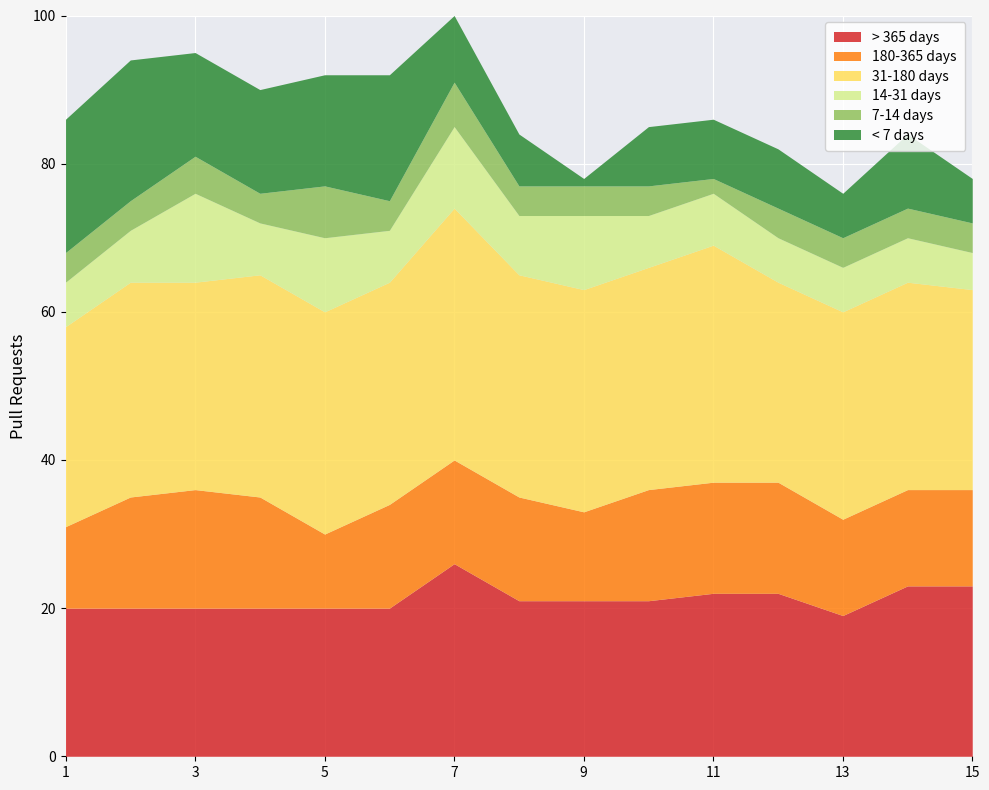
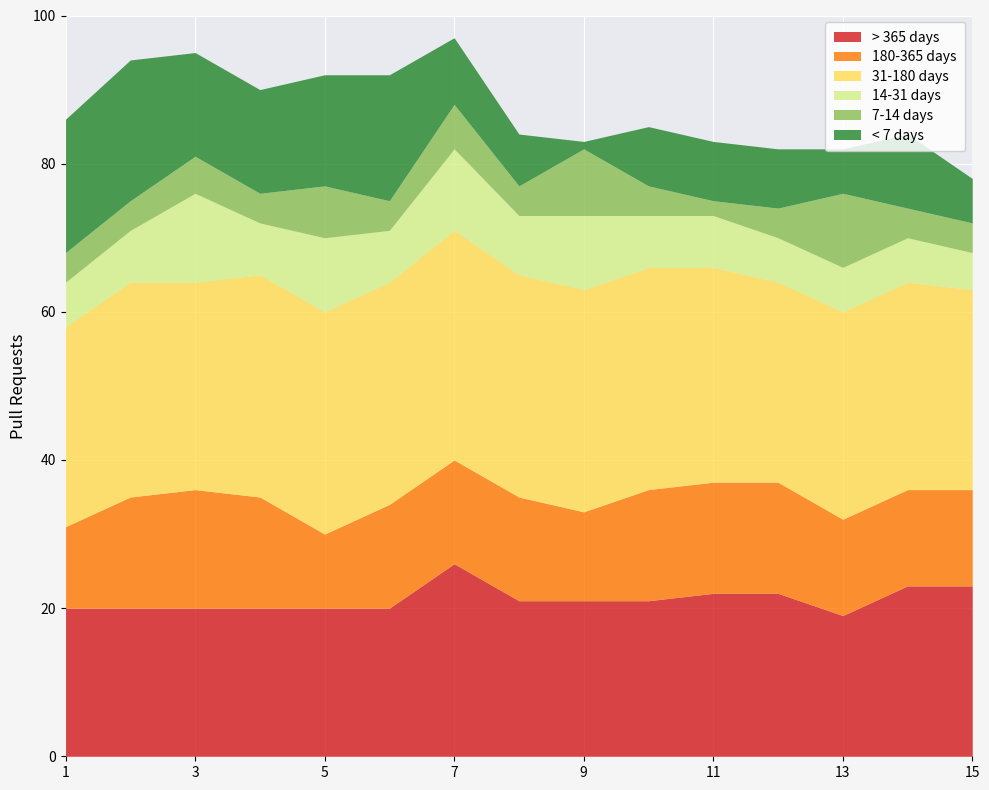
  {
    "> 365 days": {
      "1": 20,
      "3": 20,
      "5": 20,
      "7": 26,
      "9": 21,
      "11": 22,
      "13": 19,
      "15": 23
    },
    "180-365 days": {
      "1": 11,
      "3": 16,
      "5": 10,
      "7": 14,
      "9": 12,
      "11": 15,
      "13": 13,
      "15": 13
    },
    "31-180 days": {
      "1": 27,
      "3": 28,
      "5": 30,
-     "7": 34,
+     "7": 31,
      "9": 30,
-     "11": 32,
+     "11": 29,
      "13": 28,
      "15": 27
    },
    "14-31 days": {
      "1": 6,
      "3": 12,
      "5": 10,
      "7": 11,
      "9": 10,
      "11": 7,
      "13": 6,
      "15": 5
    },
    "7-14 days": {
      "1": 4,
      "3": 5,
      "5": 7,
      "7": 6,
-     "9": 4,
+     "9": 9,
      "11": 2,
-     "13": 4,
+     "13": 10,
      "15": 4
    },
    "< 7 days": {
      "1": 18,
      "3": 14,
      "5": 15,
      "7": 9,
      "9": 1,
      "11": 8,
      "15": 6
    }
  }
